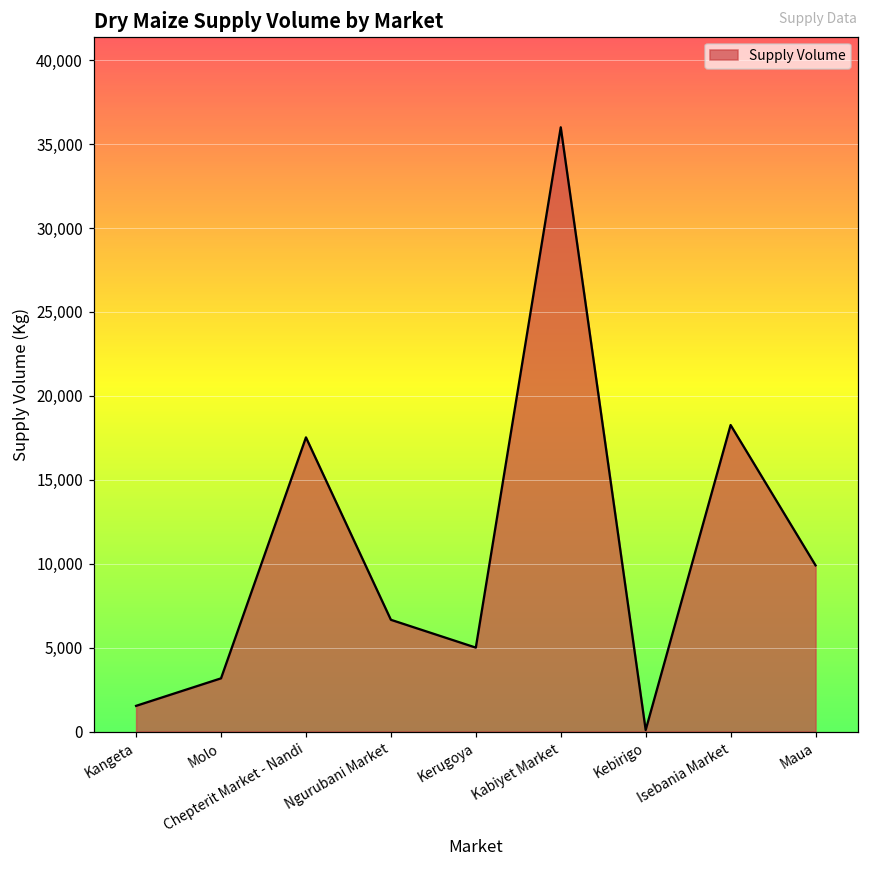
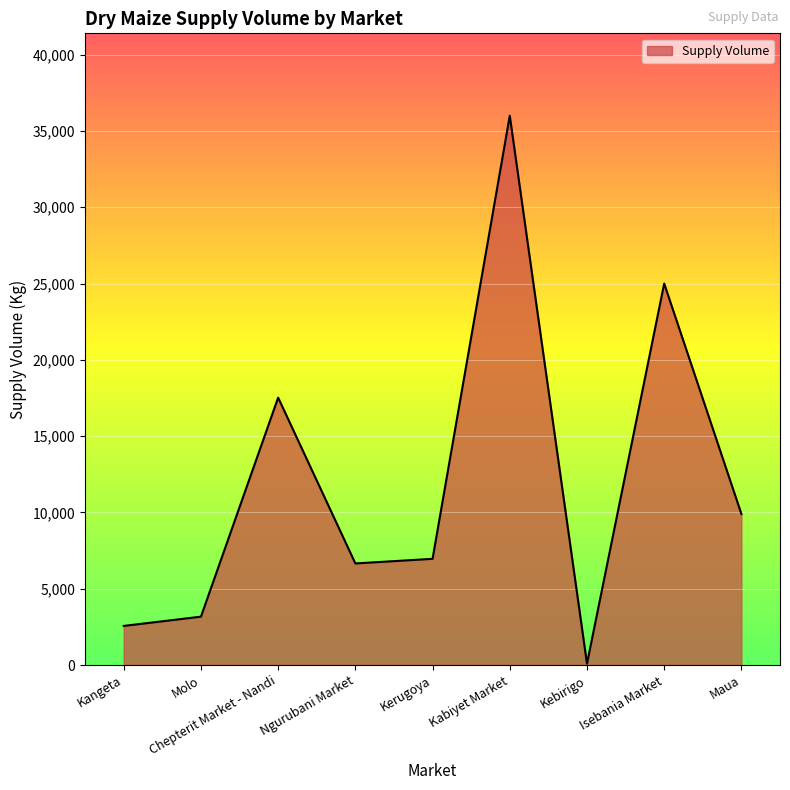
  {
-   "Kangeta": "1,500",
+   "Kangeta": "2,600",
    "Molo": "3,200",
    "Chepterit Market - Nandi": "17,500",
    "Ngurubani Market": "6,700",
-   "Kerugoya": "5,000",
+   "Kerugoya": "7,000",
    "Kabiyet Market": "36,000",
    "Kebirigo": "100",
-   "Isebania Market": "18,300",
+   "Isebania Market": "25,000",
    "Maua": "9,900"
  }
